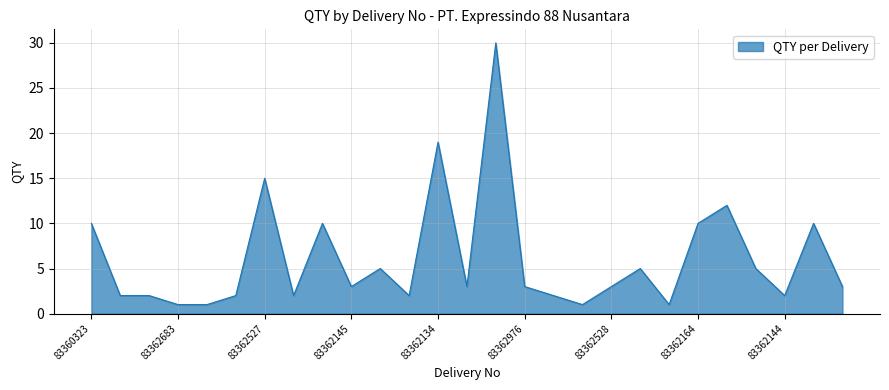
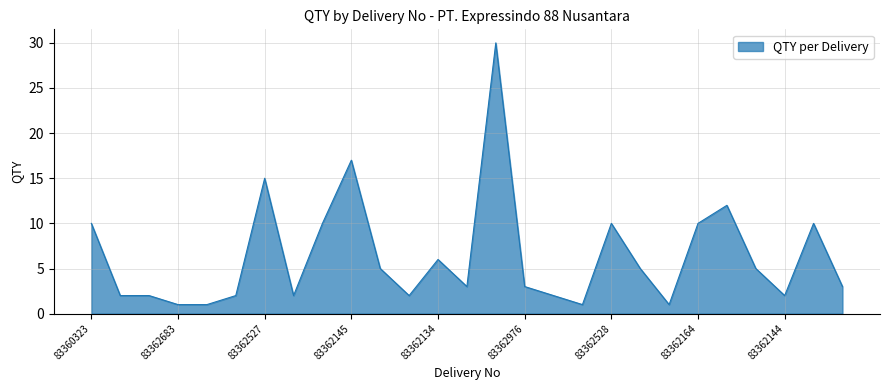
  {
    "83360323": 10,
    "83362683": 1,
    "83362527": 15,
-   "83362145": 3,
-   "83362134": 19,
+   "83362145": 17,
+   "83362134": 6,
    "83362976": 3,
-   "83362528": 3,
+   "83362528": 10,
    "83362164": 10,
    "83362144": 2
  }
